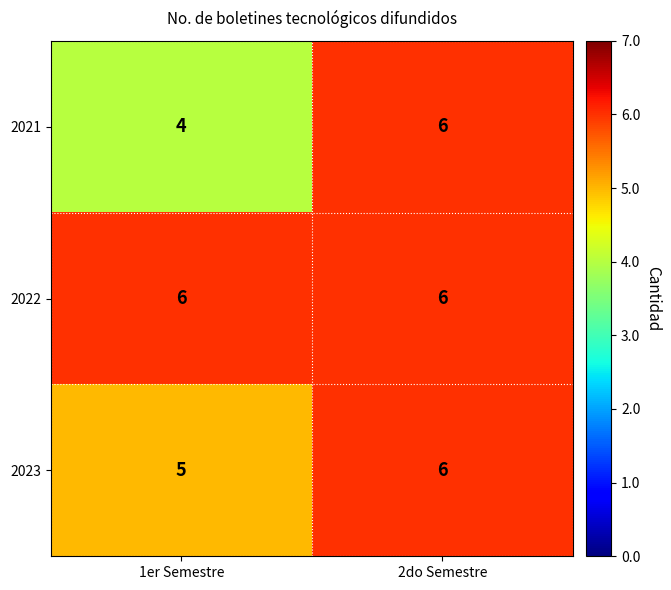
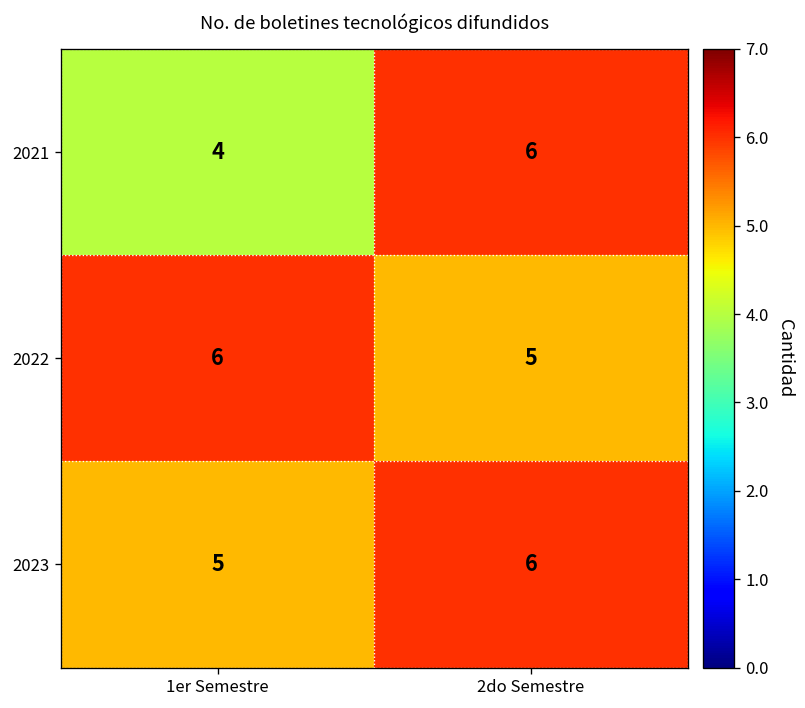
  {
    "2021": {
      "1er Semestre": 4,
      "2do Semestre": 6
    },
    "2022": {
      "1er Semestre": 6,
-     "2do Semestre": 6
+     "2do Semestre": 5
    },
    "2023": {
      "1er Semestre": 5,
      "2do Semestre": 6
    }
  }
